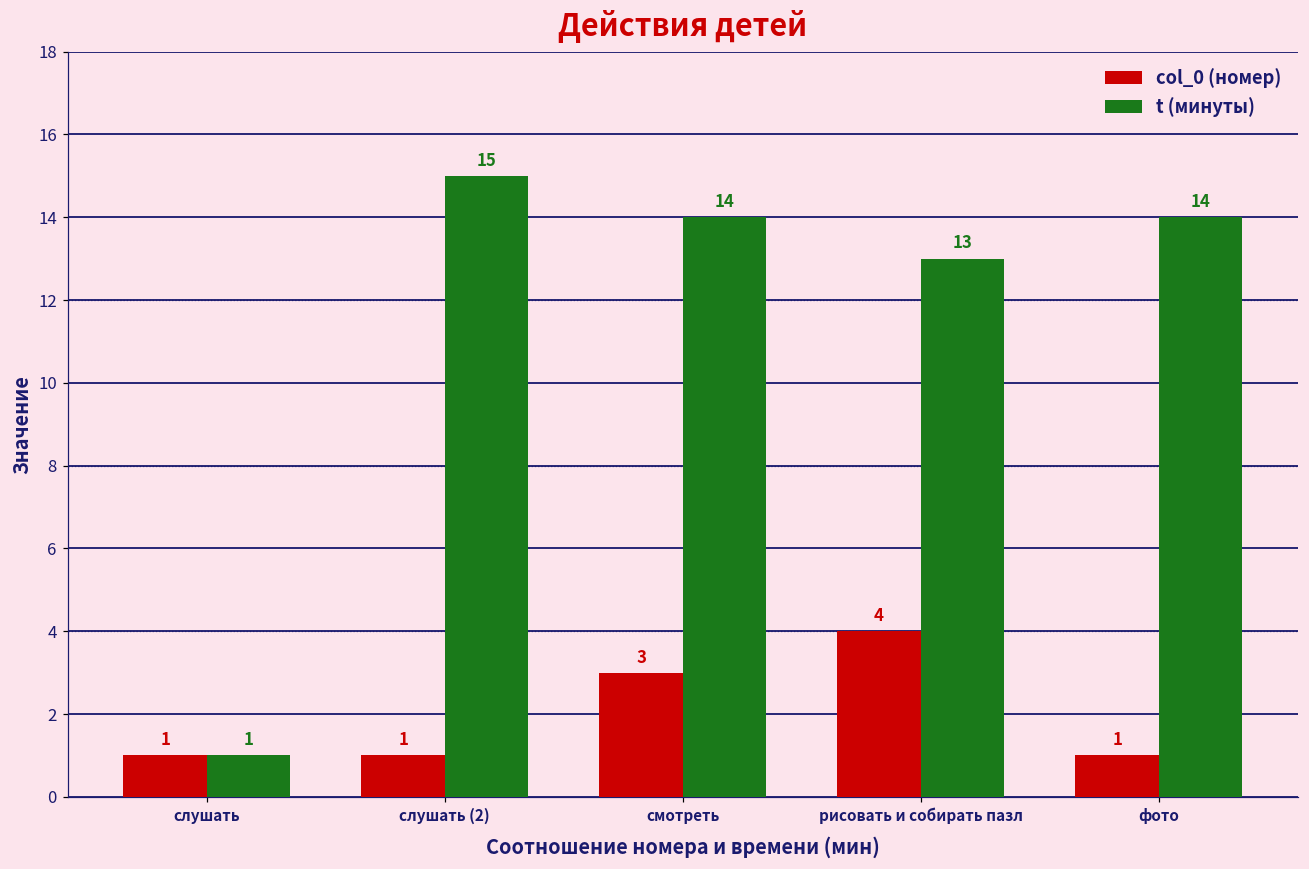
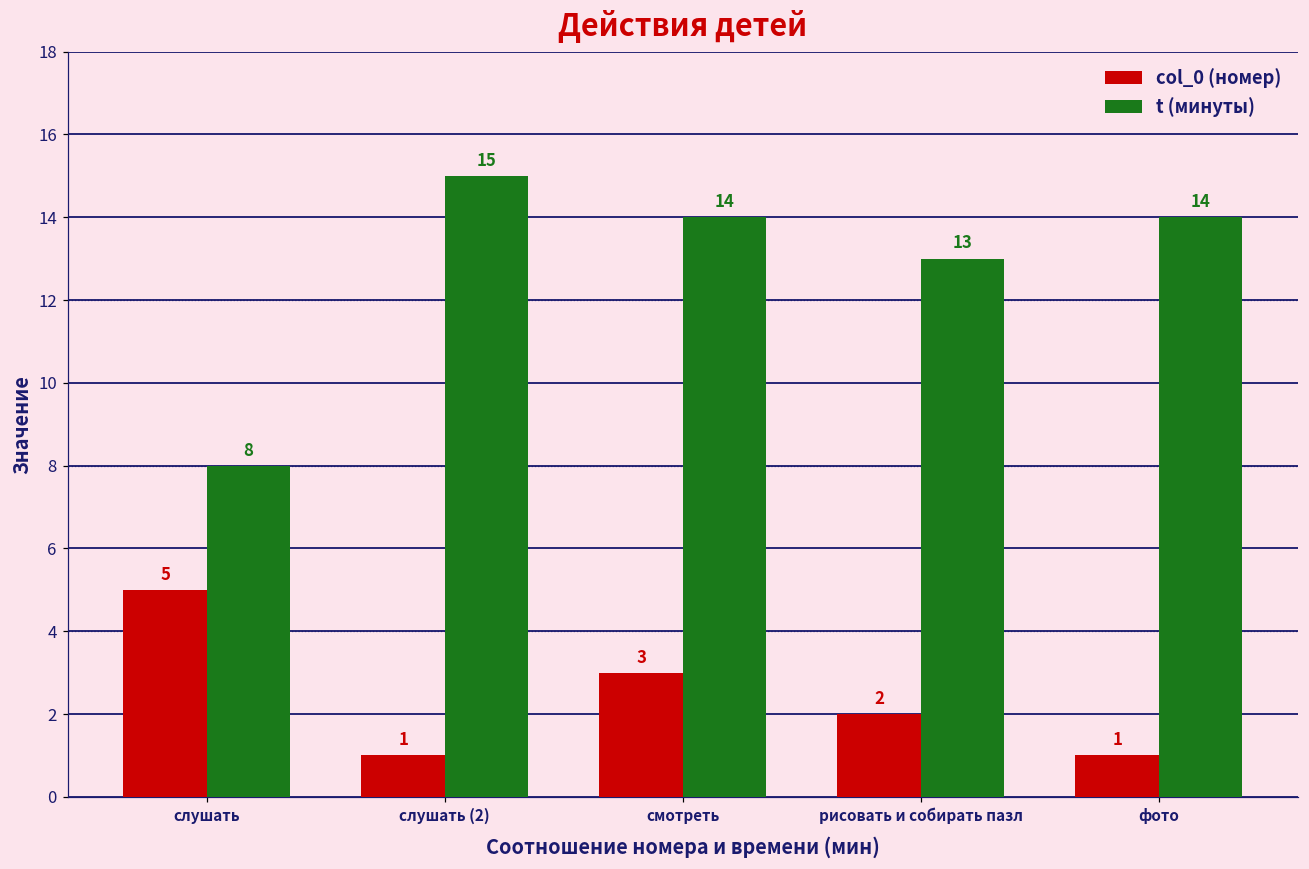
  {
    "col_0 (номер)": {
-     "слушать": 1,
+     "слушать": 5,
      "слушать (2)": 1,
      "смотреть": 3,
-     "рисовать и собирать пазл": 4,
+     "рисовать и собирать пазл": 2,
      "фото": 1
    },
    "t (минуты)": {
-     "слушать": 1,
+     "слушать": 8,
      "слушать (2)": 15,
      "смотреть": 14,
      "рисовать и собирать пазл": 13,
      "фото": 14
    }
  }
